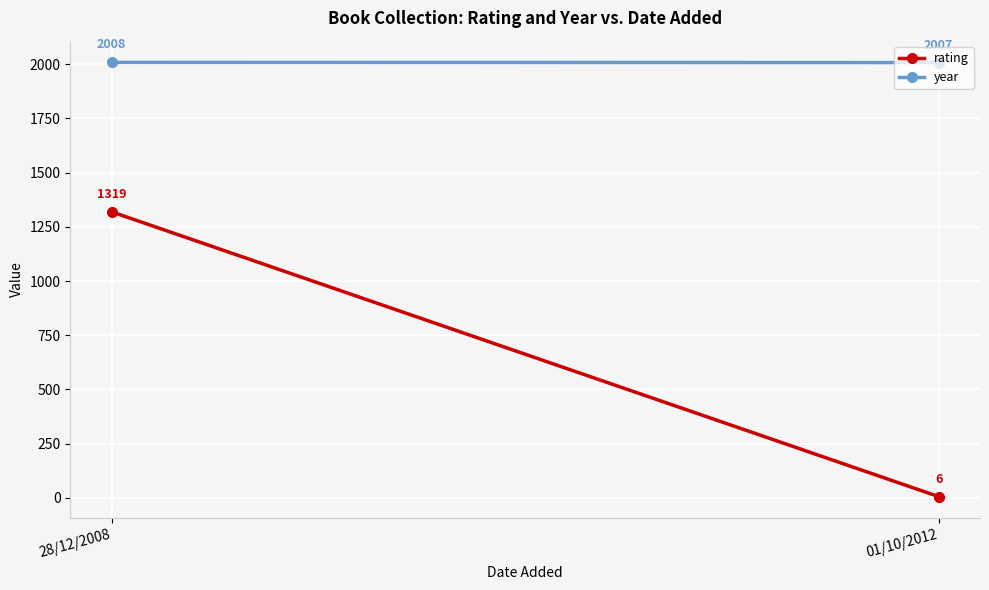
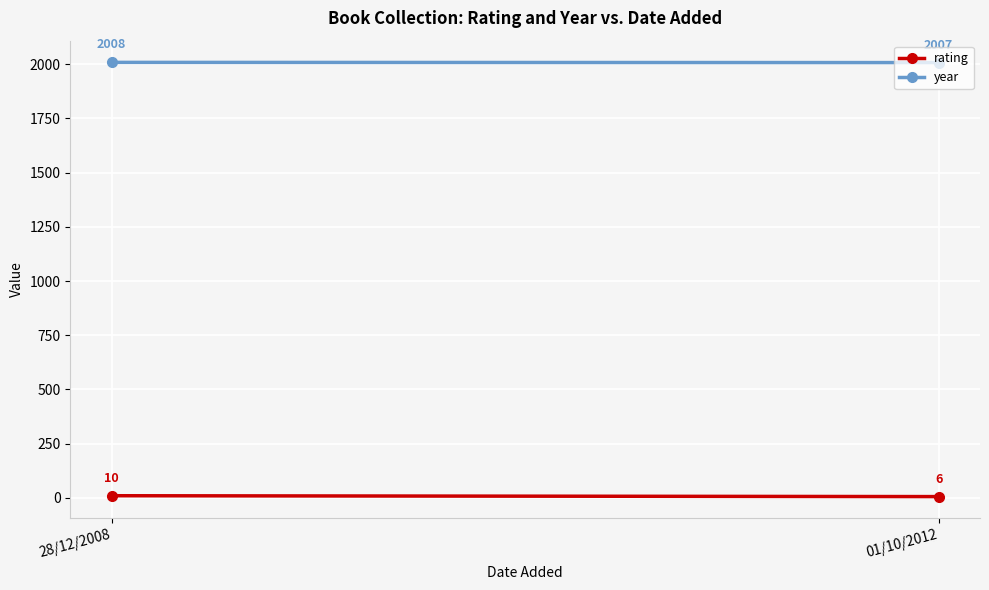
  {
    "rating": {
-     "28/12/2008": 1319,
+     "28/12/2008": 10,
      "01/10/2012": 6
    },
    "year": {
      "28/12/2008": 2008
    }
  }
